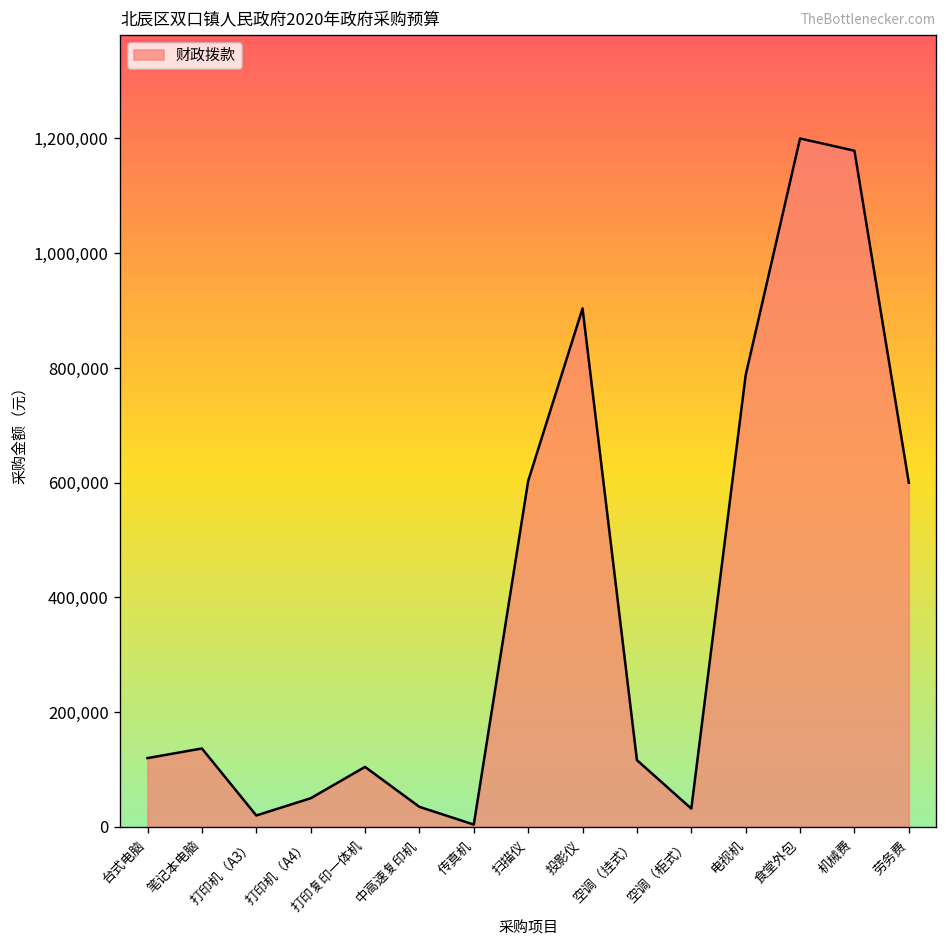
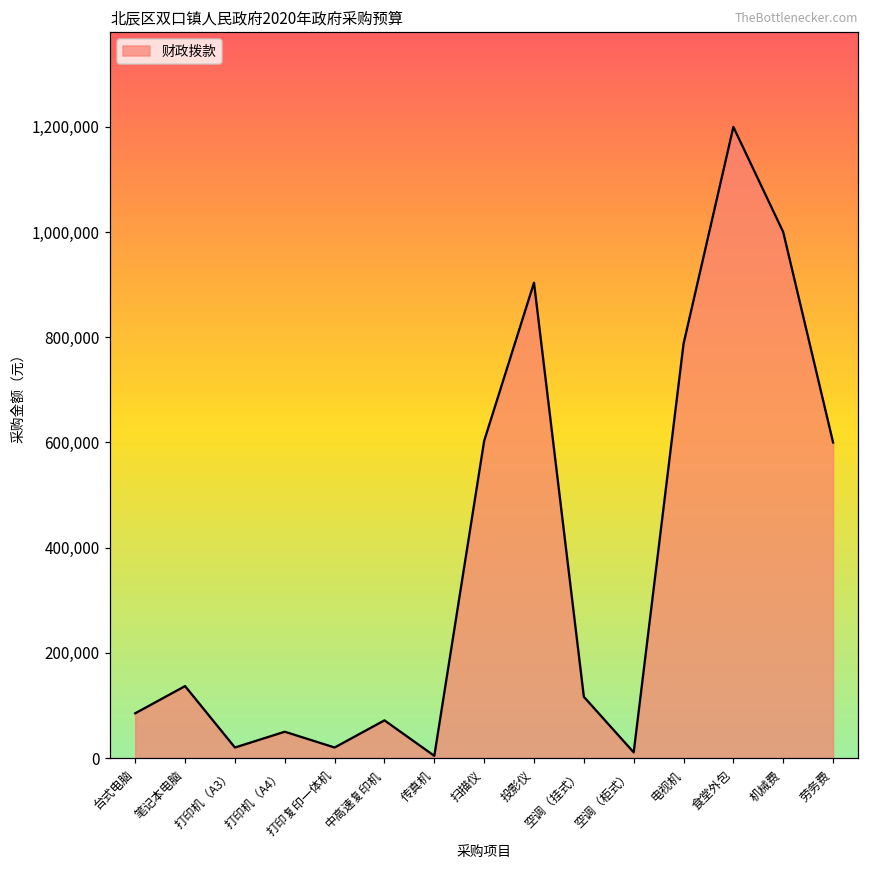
  {
-   "台式电脑": "120,000",
+   "台式电脑": "90,000",
    "笔记本电脑": "140,000",
    "打印机（A3）": "20,000",
    "打印机（A4）": "50,000",
-   "打印复印一体机": "100,000",
-   "中高速复印机": "40,000",
+   "打印复印一体机": "20,000",
+   "中高速复印机": "70,000",
    "传真机": "0",
    "扫描仪": "600,000",
    "投影仪": "900,000",
    "空调（挂式）": "120,000",
-   "空调（柜式）": "30,000",
+   "空调（柜式）": "10,000",
    "电视机": "790,000",
    "食堂外包": "1,200,000",
-   "机械费": "1,180,000",
+   "机械费": "1,000,000",
    "劳务费": "600,000"
  }
